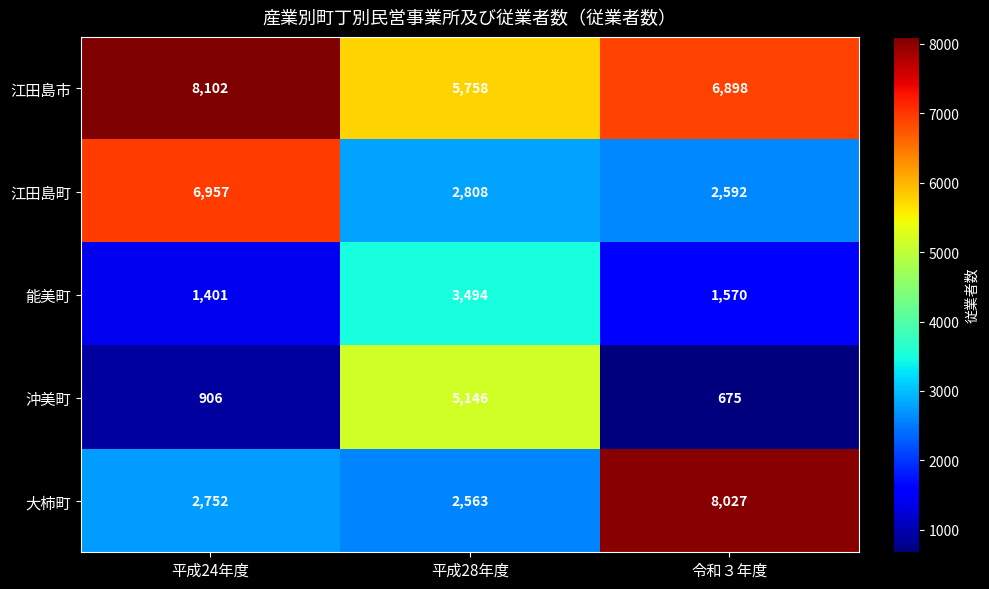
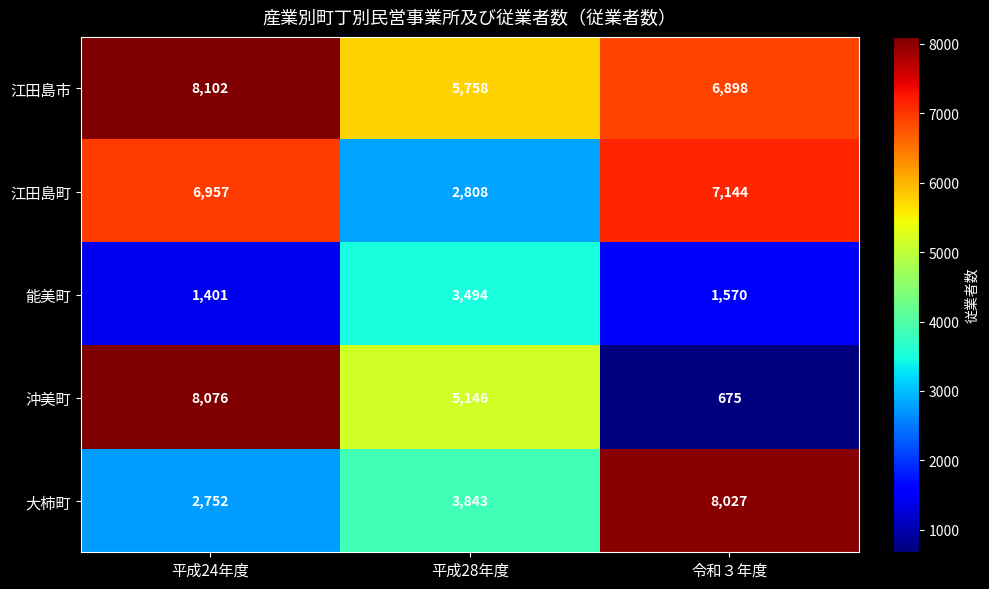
  {
    "江田島市": {
      "平成24年度": "8,102",
      "平成28年度": "5,758",
      "令和３年度": "6,898"
    },
    "江田島町": {
      "平成24年度": "6,957",
      "平成28年度": "2,808",
-     "令和３年度": "2,592"
+     "令和３年度": "7,144"
    },
    "能美町": {
      "平成24年度": "1,401",
      "平成28年度": "3,494",
      "令和３年度": "1,570"
    },
    "沖美町": {
-     "平成24年度": "906",
+     "平成24年度": "8,076",
      "平成28年度": "5,146",
      "令和３年度": "675"
    },
    "大柿町": {
      "平成24年度": "2,752",
-     "平成28年度": "2,563",
+     "平成28年度": "3,843",
      "令和３年度": "8,027"
    }
  }
